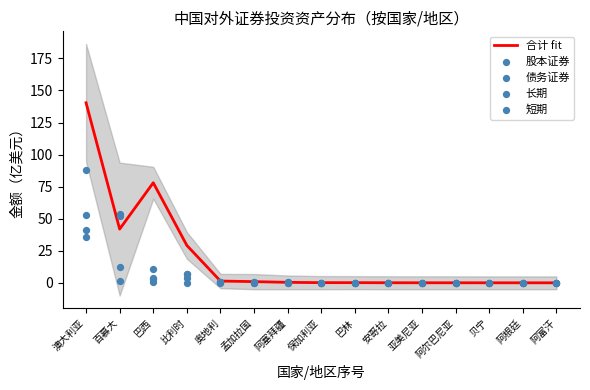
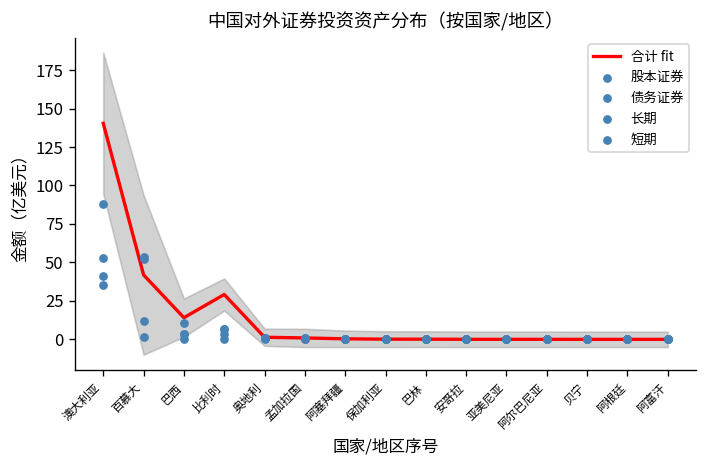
  {
    "合计 fit": {
      "澳大利亚": 140,
      "百慕大": 42,
-     "巴西": 78,
+     "巴西": 14,
      "比利时": 29
    }
  }
